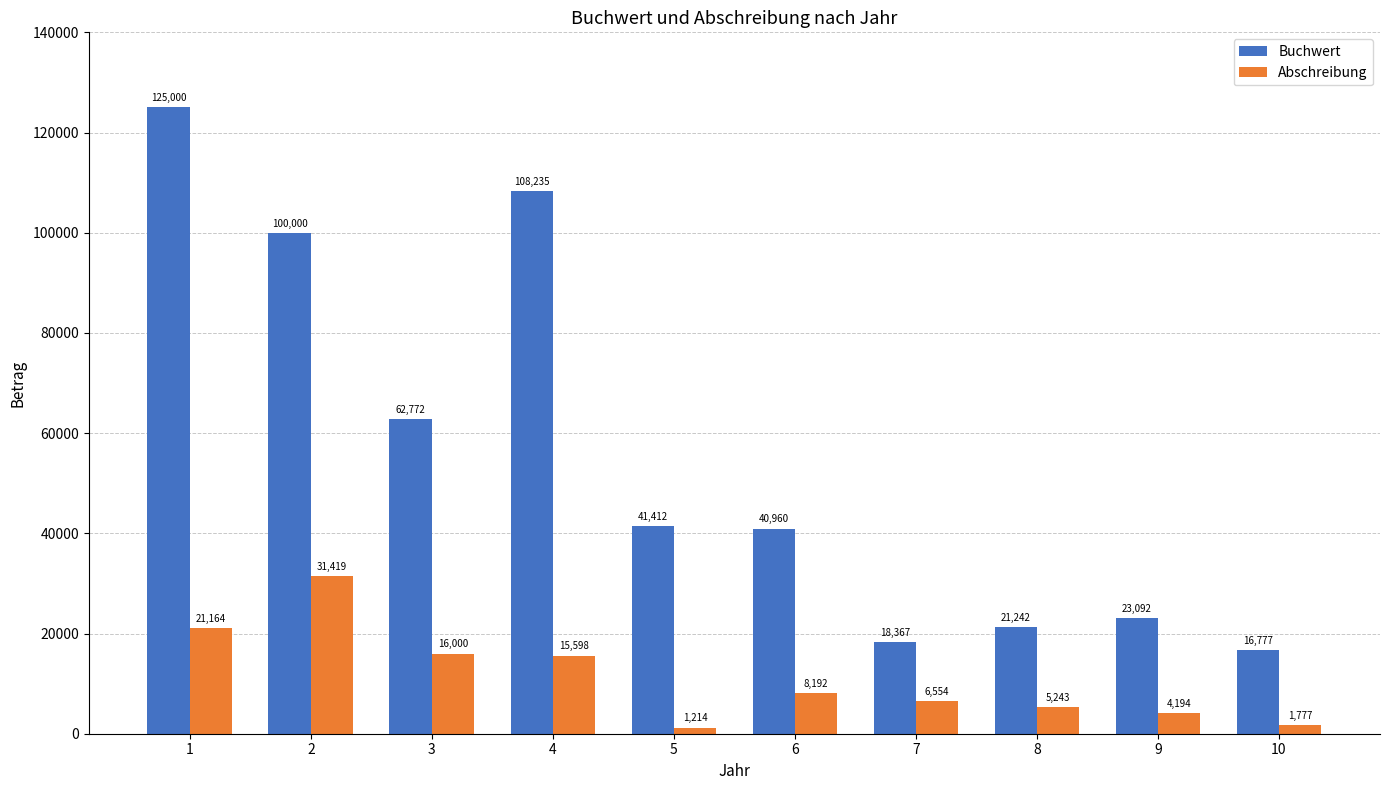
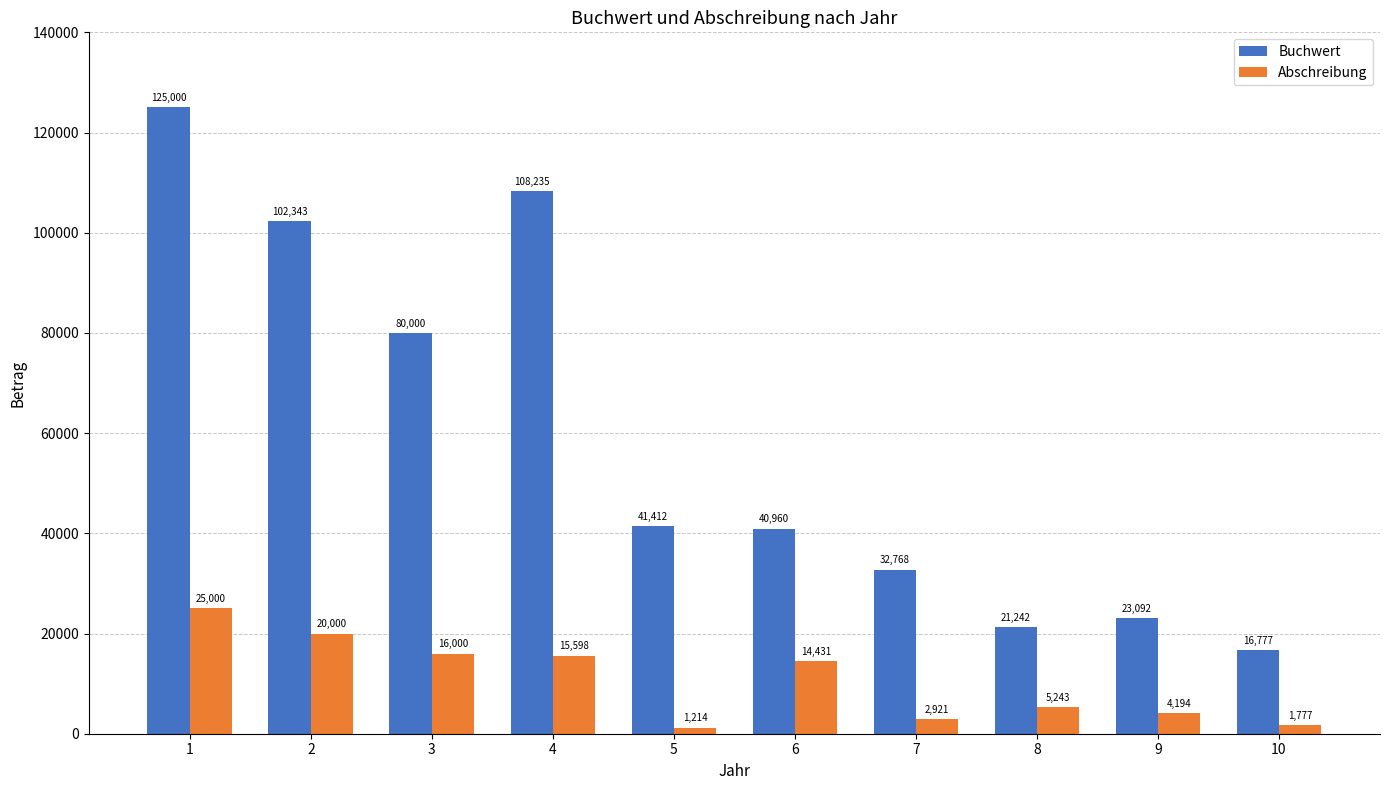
  {
    "Buchwert": {
      "1": "125,000",
-     "2": "100,000",
-     "3": "62,772",
+     "2": "102,343",
+     "3": "80,000",
      "4": "108,235",
      "5": "41,412",
      "6": "40,960",
-     "7": "18,367",
+     "7": "32,768",
      "8": "21,242",
      "9": "23,092",
      "10": "16,777"
    },
    "Abschreibung": {
-     "1": "21,164",
-     "2": "31,419",
+     "1": "25,000",
+     "2": "20,000",
      "3": "16,000",
      "4": "15,598",
      "5": "1,214",
-     "6": "8,192",
-     "7": "6,554",
+     "6": "14,431",
+     "7": "2,921",
      "8": "5,243",
      "9": "4,194",
      "10": "1,777"
    }
  }
